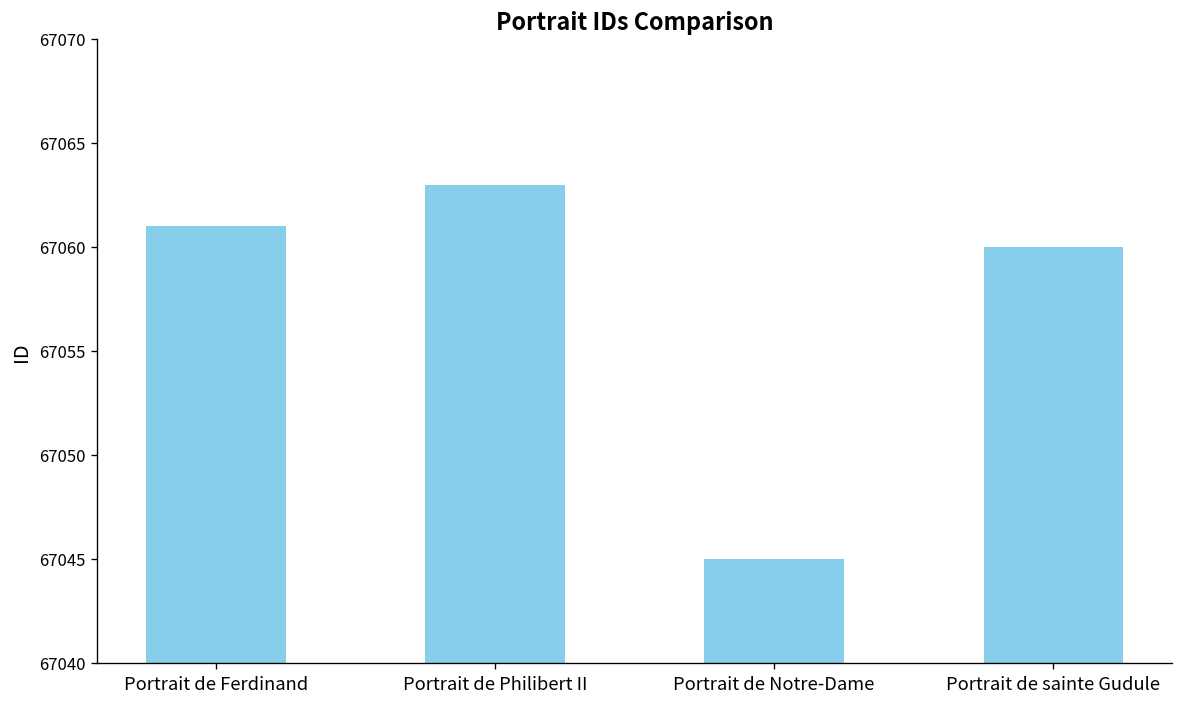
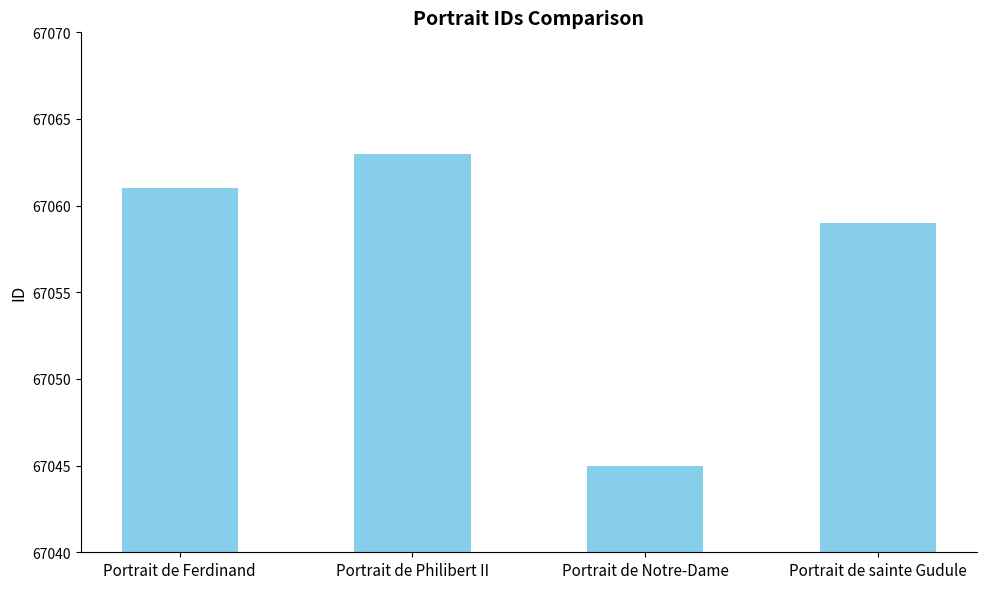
  {
    "Portrait de Ferdinand": 67061,
    "Portrait de Philibert II": 67063,
    "Portrait de Notre-Dame": 67045,
-   "Portrait de sainte Gudule": 67060
+   "Portrait de sainte Gudule": 67059
  }
